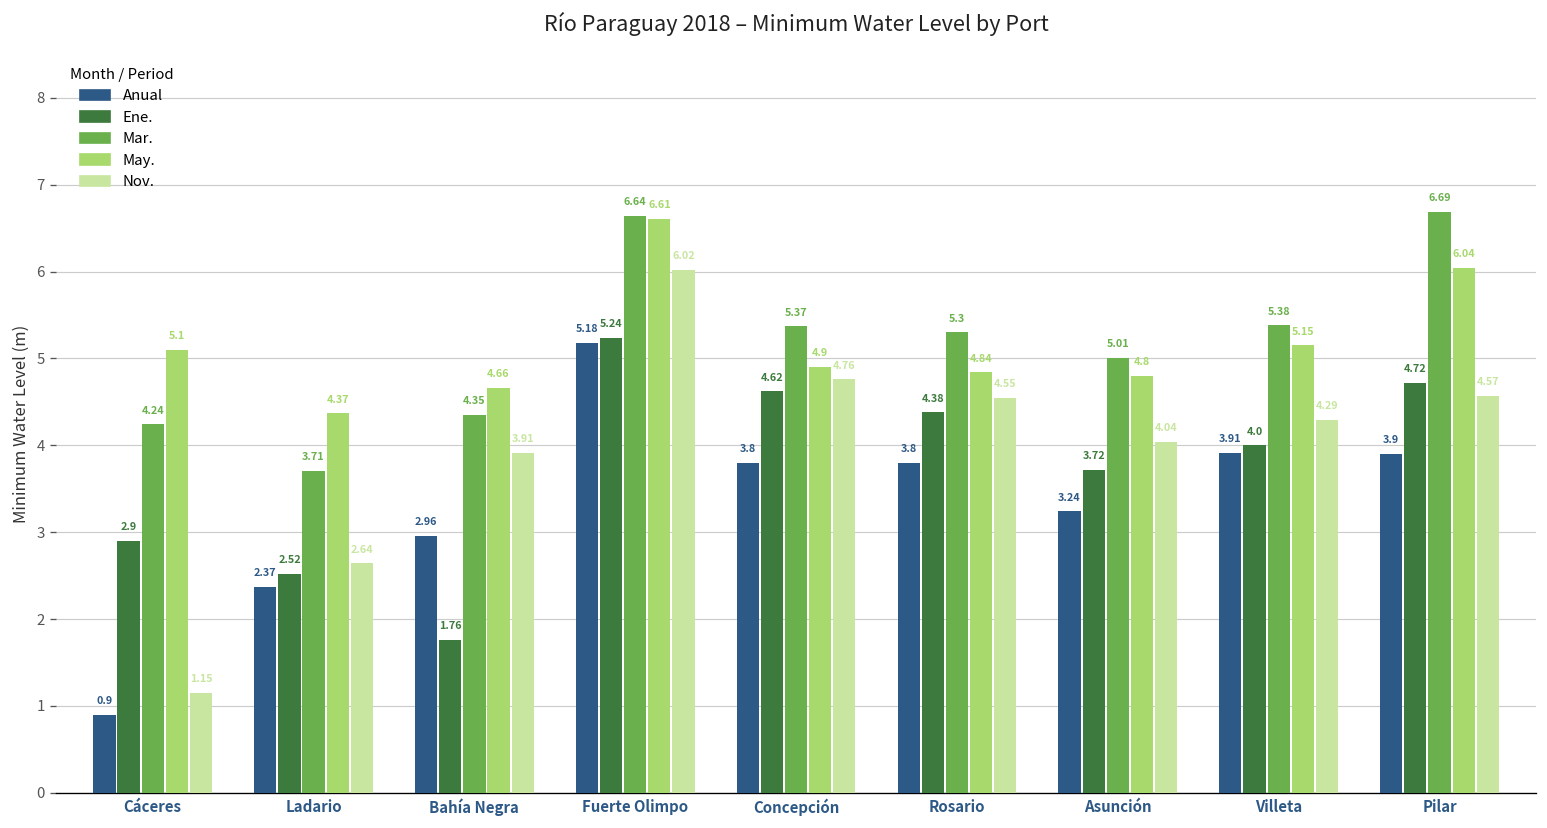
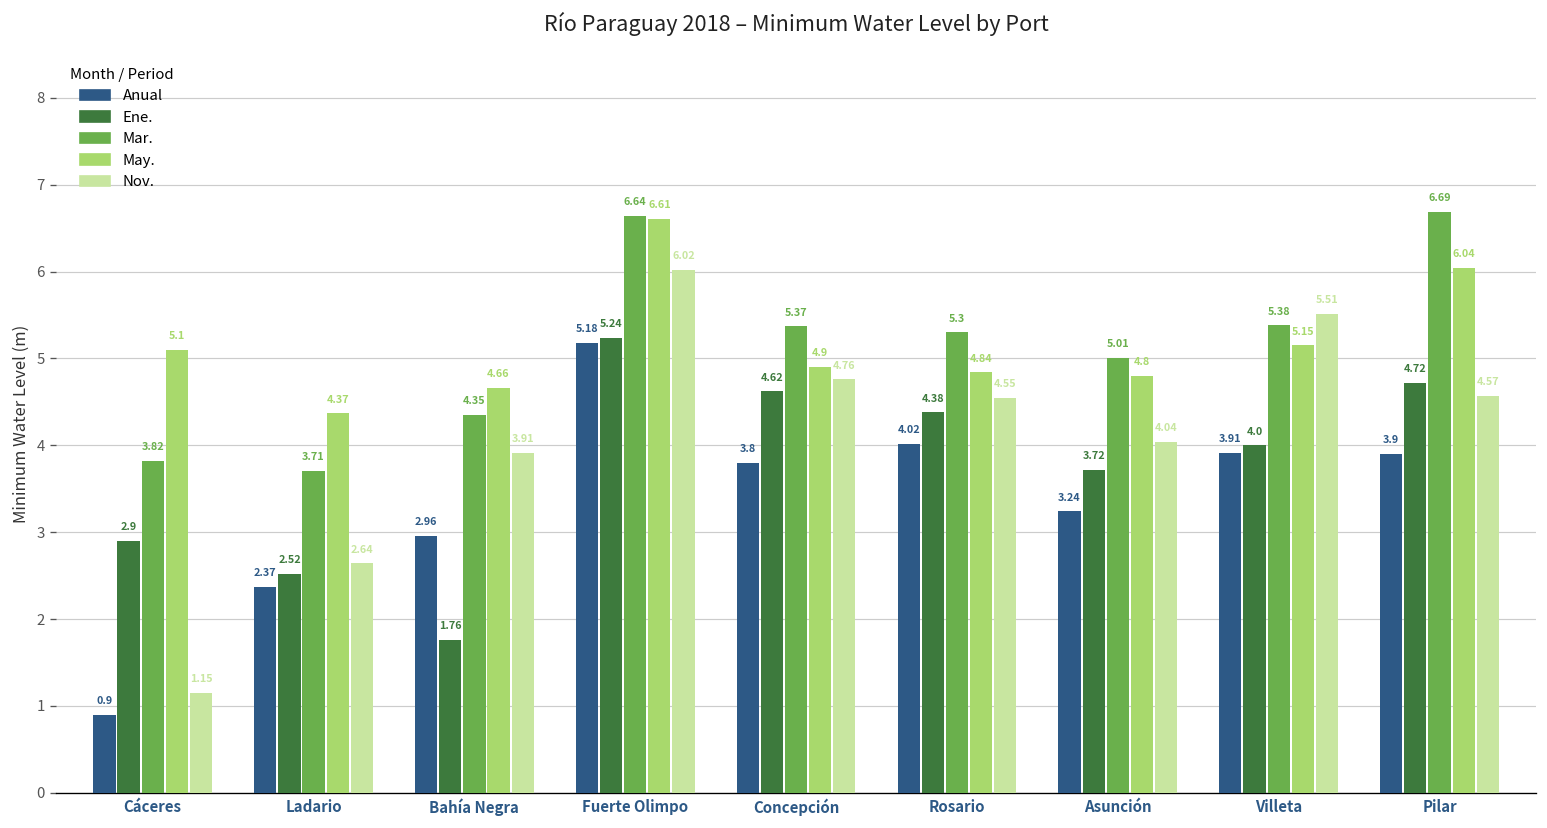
  {
    "Anual": {
      "Cáceres": 0.9,
      "Ladario": 2.37,
      "Bahía Negra": 2.96,
      "Fuerte Olimpo": 5.18,
      "Concepción": 3.8,
-     "Rosario": 3.8,
+     "Rosario": 4.02,
      "Asunción": 3.24,
      "Villeta": 3.91,
      "Pilar": 3.9
    },
    "Ene.": {
      "Cáceres": 2.9,
      "Ladario": 2.52,
      "Bahía Negra": 1.76,
      "Fuerte Olimpo": 5.24,
      "Concepción": 4.62,
      "Rosario": 4.38,
      "Asunción": 3.72,
      "Villeta": 4.0,
      "Pilar": 4.72
    },
    "Mar.": {
-     "Cáceres": 4.24,
+     "Cáceres": 3.82,
      "Ladario": 3.71,
      "Bahía Negra": 4.35,
      "Fuerte Olimpo": 6.64,
      "Concepción": 5.37,
      "Rosario": 5.3,
      "Asunción": 5.01,
      "Villeta": 5.38,
      "Pilar": 6.69
    },
    "May.": {
      "Cáceres": 5.1,
      "Ladario": 4.37,
      "Bahía Negra": 4.66,
      "Fuerte Olimpo": 6.61,
      "Concepción": 4.9,
      "Rosario": 4.84,
      "Asunción": 4.8,
      "Villeta": 5.15,
      "Pilar": 6.04
    },
    "Nov.": {
      "Cáceres": 1.15,
      "Ladario": 2.64,
      "Bahía Negra": 3.91,
      "Fuerte Olimpo": 6.02,
      "Concepción": 4.76,
      "Rosario": 4.55,
      "Asunción": 4.04,
-     "Villeta": 4.29,
+     "Villeta": 5.51,
      "Pilar": 4.57
    }
  }
